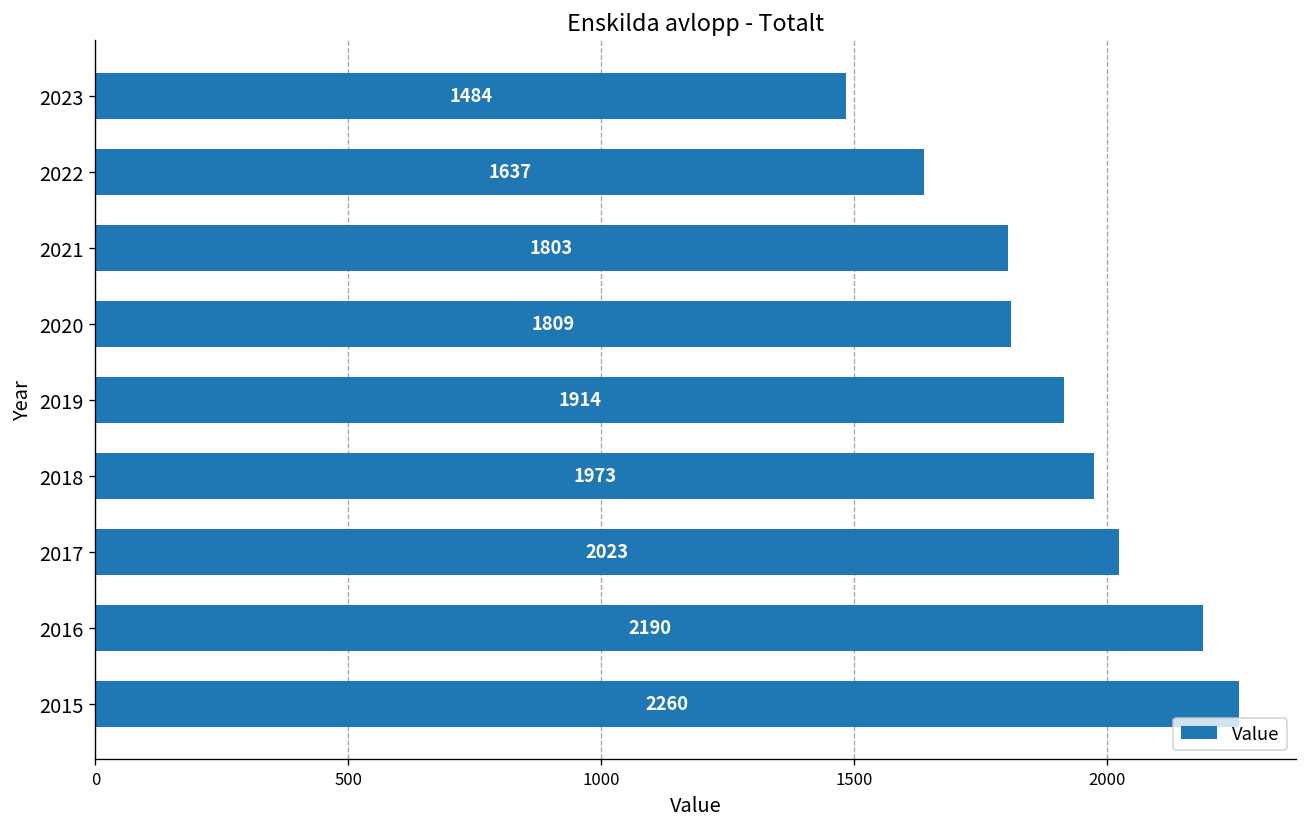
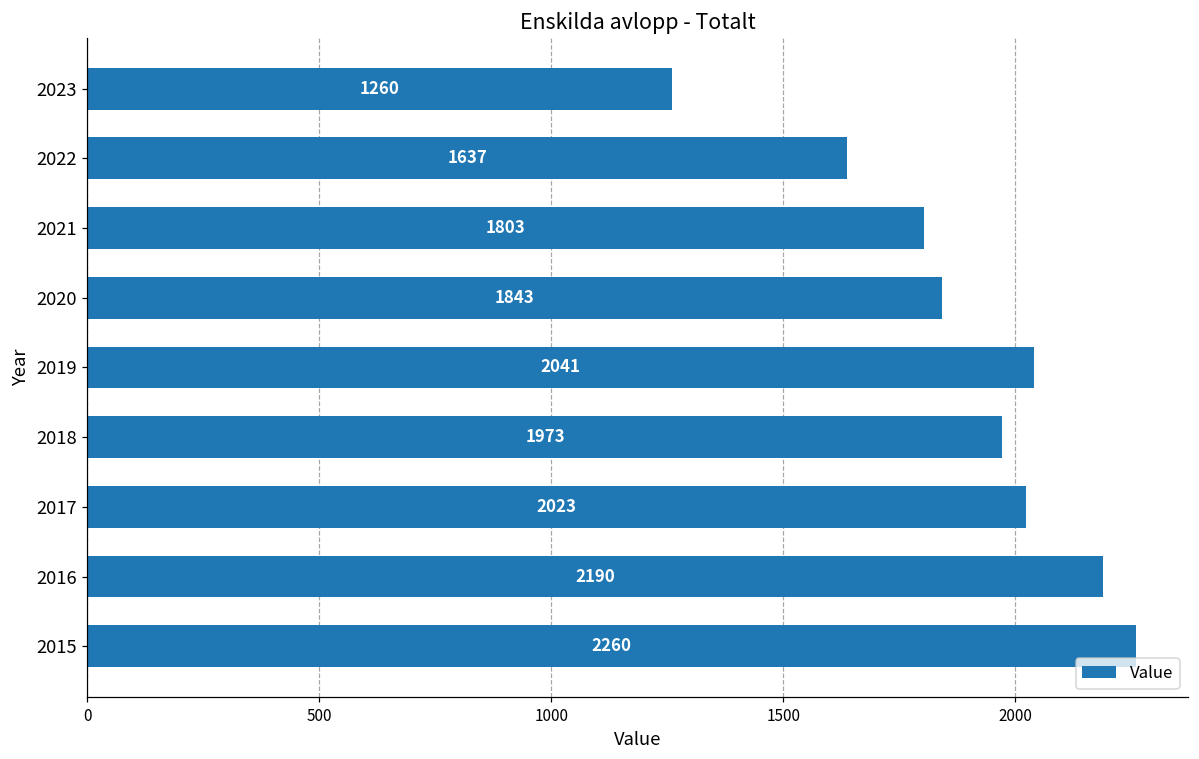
  {
-   "2023": 1484,
+   "2023": 1260,
    "2022": 1637,
    "2021": 1803,
-   "2020": 1809,
-   "2019": 1914,
+   "2020": 1843,
+   "2019": 2041,
    "2018": 1973,
    "2017": 2023,
    "2016": 2190,
    "2015": 2260
  }
